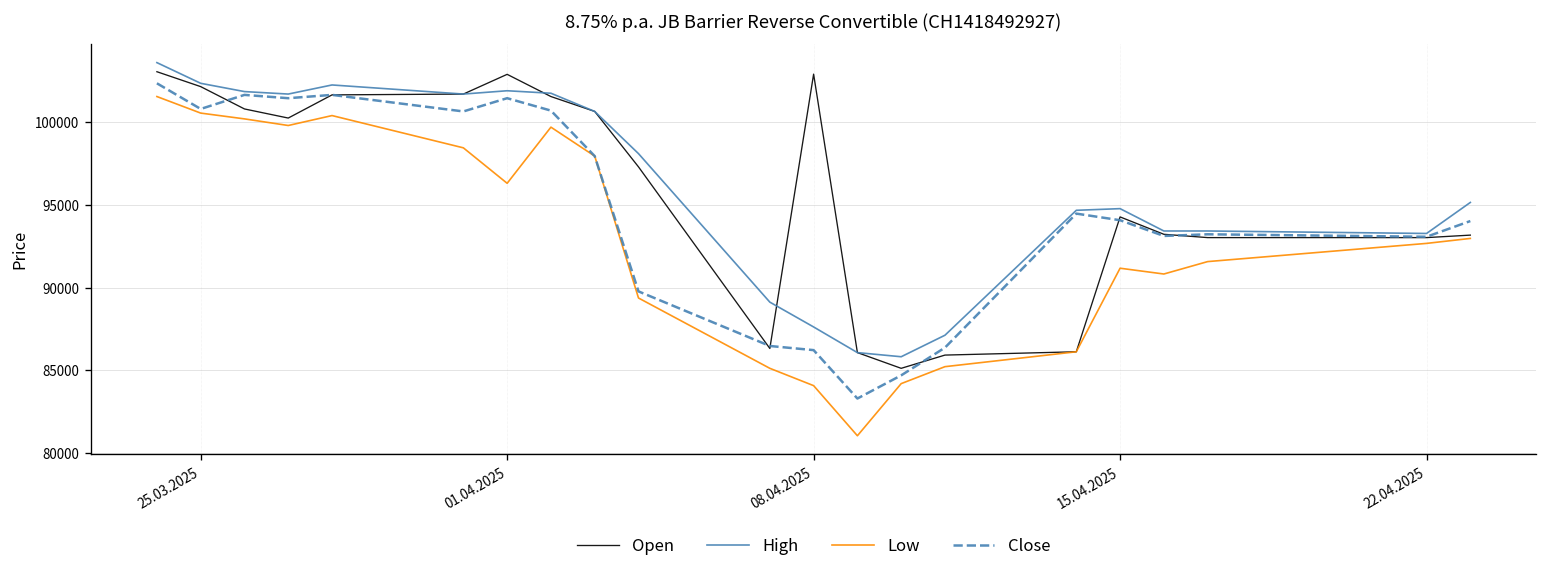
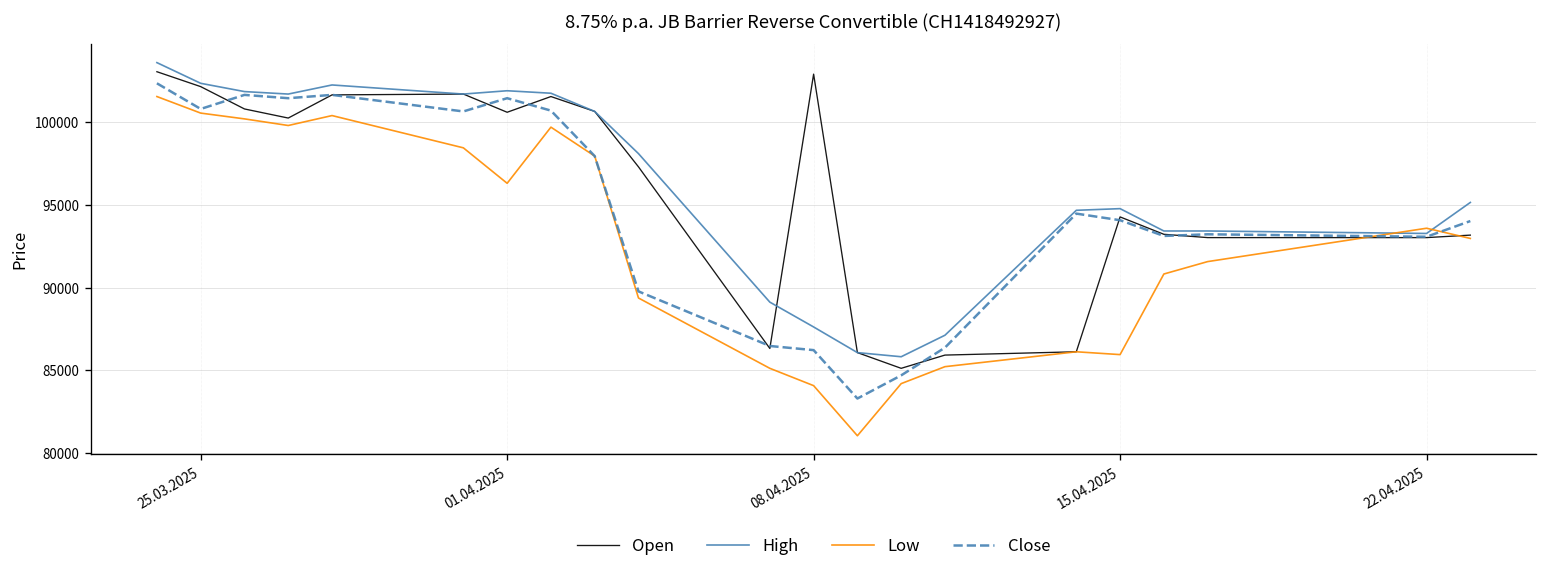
  {
    "Open": {
      "25.03.2025": 102200,
-     "01.04.2025": 102900,
+     "01.04.2025": 100600,
      "08.04.2025": 102900,
      "15.04.2025": 94300
    },
    "Low": {
      "25.03.2025": 100600,
      "01.04.2025": 96300,
      "08.04.2025": 84100,
-     "15.04.2025": 91200,
-     "22.04.2025": 92700
+     "15.04.2025": 86000,
+     "22.04.2025": 93600
    }
  }
